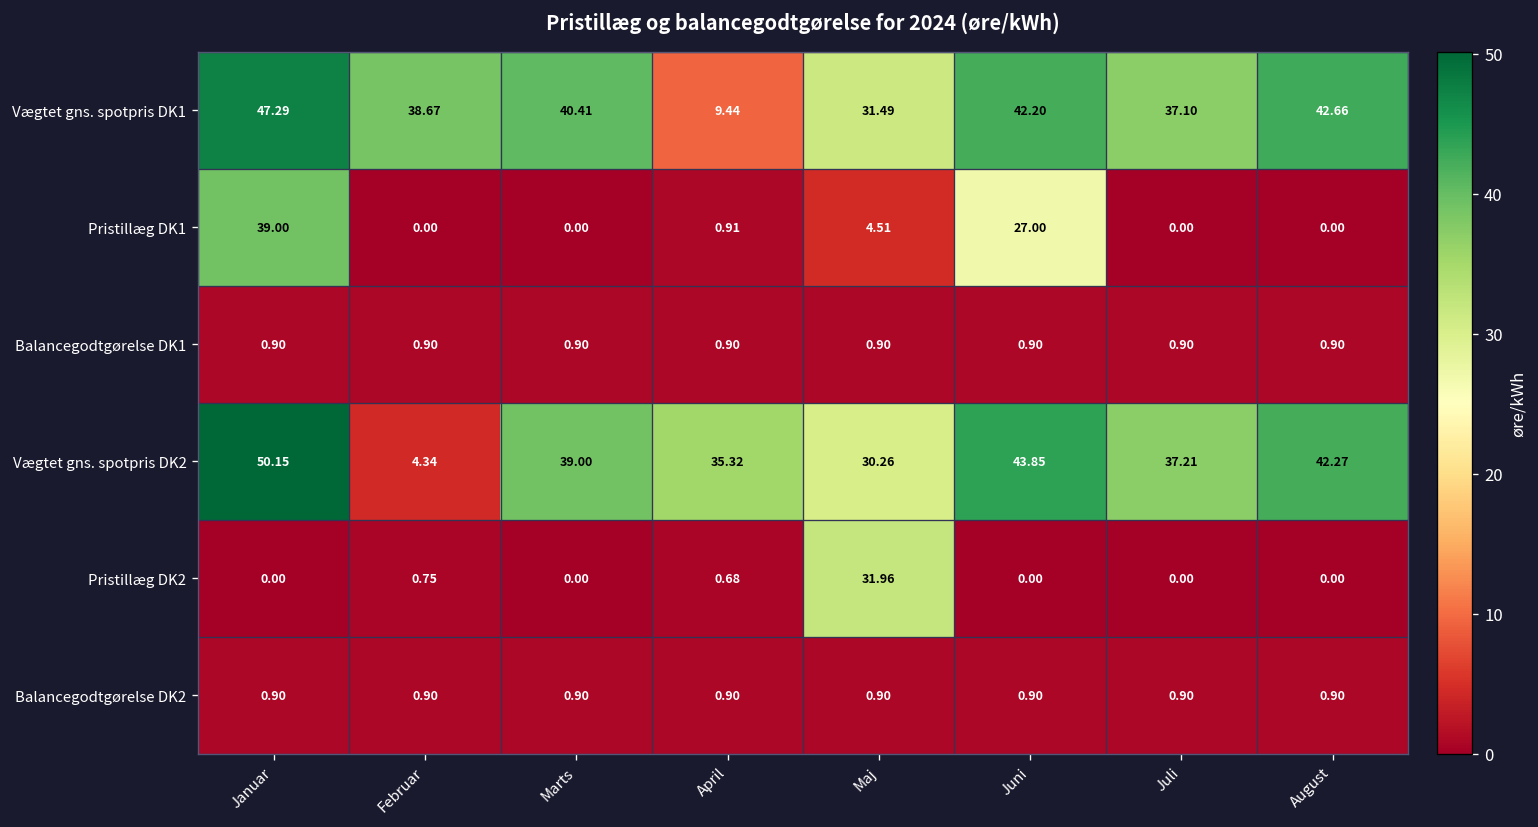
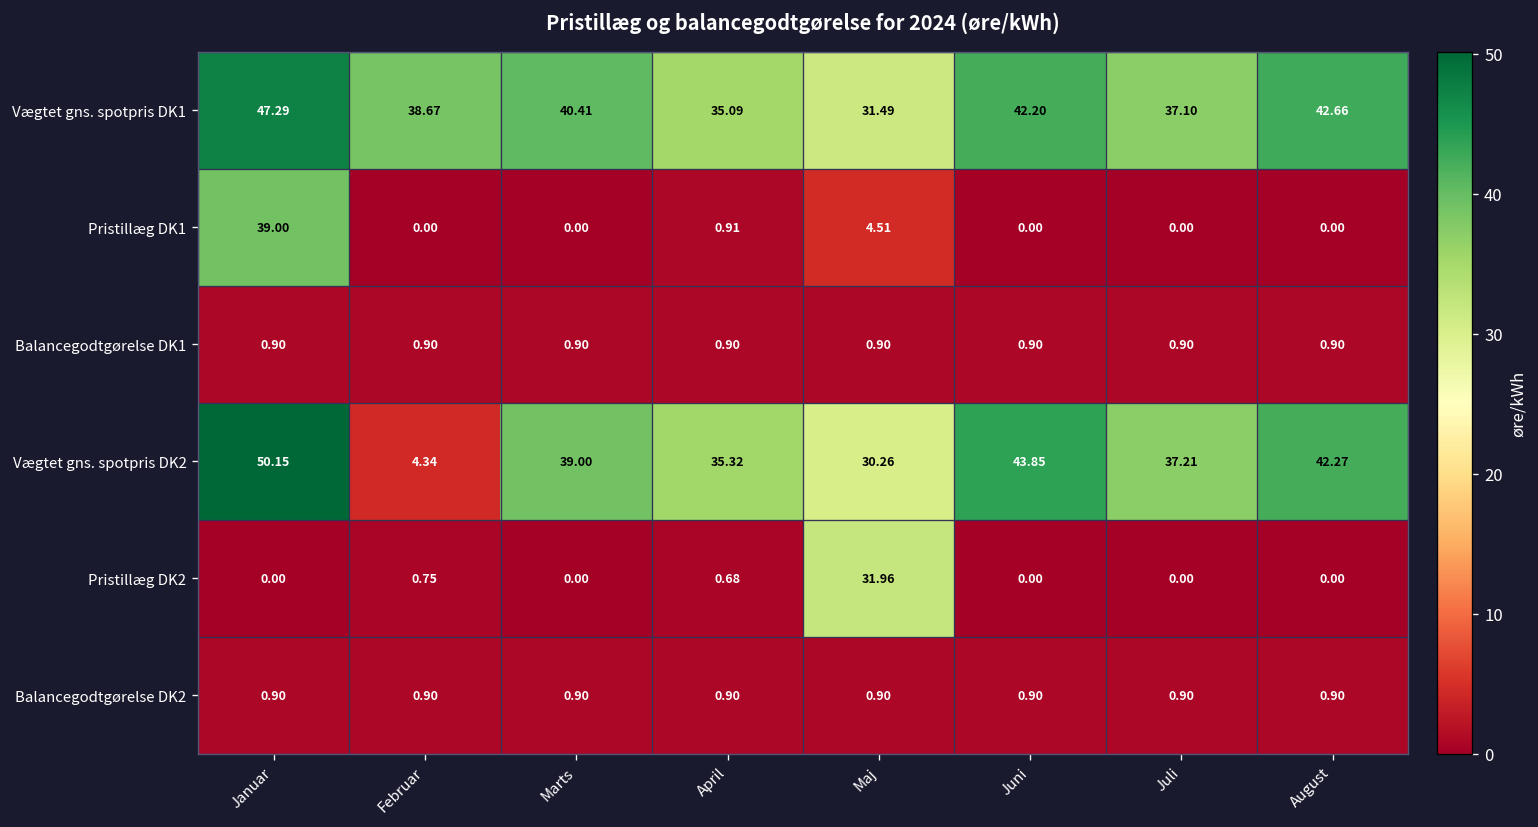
  {
    "Vægtet gns. spotpris DK1": {
      "Januar": 47.29,
      "Februar": 38.67,
      "Marts": 40.41,
-     "April": 9.44,
+     "April": 35.09,
      "Maj": 31.49,
      "Juni": 42.20,
      "Juli": 37.10,
      "August": 42.66
    },
    "Pristillæg DK1": {
      "Januar": 39.00,
      "Februar": 0.00,
      "Marts": 0.00,
      "April": 0.91,
      "Maj": 4.51,
-     "Juni": 27.00,
+     "Juni": 0.00,
      "Juli": 0.00,
      "August": 0.00
    },
    "Balancegodtgørelse DK1": {
      "Januar": 0.90,
      "Februar": 0.90,
      "Marts": 0.90,
      "April": 0.90,
      "Maj": 0.90,
      "Juni": 0.90,
      "Juli": 0.90,
      "August": 0.90
    },
    "Vægtet gns. spotpris DK2": {
      "Januar": 50.15,
      "Februar": 4.34,
      "Marts": 39.00,
      "April": 35.32,
      "Maj": 30.26,
      "Juni": 43.85,
      "Juli": 37.21,
      "August": 42.27
    },
    "Pristillæg DK2": {
      "Januar": 0.00,
      "Februar": 0.75,
      "Marts": 0.00,
      "April": 0.68,
      "Maj": 31.96,
      "Juni": 0.00,
      "Juli": 0.00,
      "August": 0.00
    },
    "Balancegodtgørelse DK2": {
      "Januar": 0.90,
      "Februar": 0.90,
      "Marts": 0.90,
      "April": 0.90,
      "Maj": 0.90,
      "Juni": 0.90,
      "Juli": 0.90,
      "August": 0.90
    }
  }
